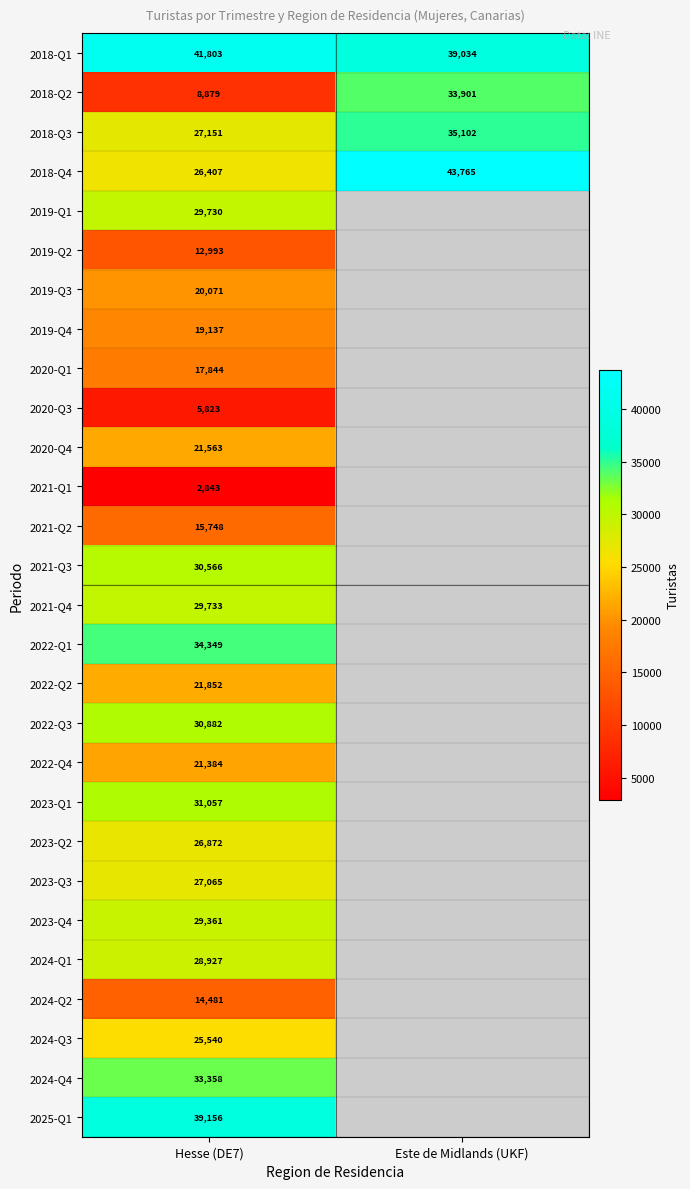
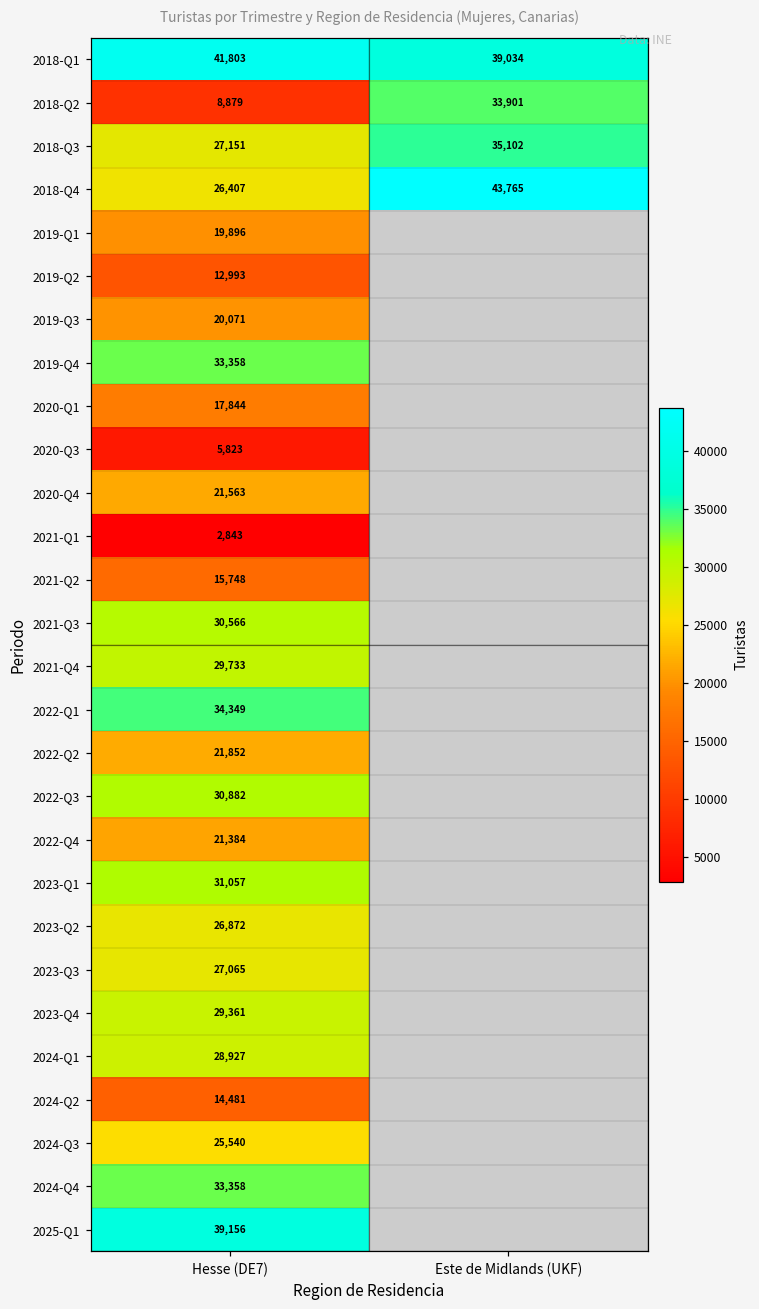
  {
    "2018-Q1": {
      "Hesse (DE7)": "41,803",
      "Este de Midlands (UKF)": "39,034"
    },
    "2018-Q2": {
      "Hesse (DE7)": "8,879",
      "Este de Midlands (UKF)": "33,901"
    },
    "2018-Q3": {
      "Hesse (DE7)": "27,151",
      "Este de Midlands (UKF)": "35,102"
    },
    "2018-Q4": {
      "Hesse (DE7)": "26,407",
      "Este de Midlands (UKF)": "43,765"
    },
    "2019-Q1": {
-     "Hesse (DE7)": "29,730"
+     "Hesse (DE7)": "19,896"
    },
    "2019-Q2": {
      "Hesse (DE7)": "12,993"
    },
    "2019-Q3": {
      "Hesse (DE7)": "20,071"
    },
    "2019-Q4": {
-     "Hesse (DE7)": "19,137"
+     "Hesse (DE7)": "33,358"
    },
    "2020-Q1": {
      "Hesse (DE7)": "17,844"
    },
    "2020-Q3": {
      "Hesse (DE7)": "5,823"
    },
    "2020-Q4": {
      "Hesse (DE7)": "21,563"
    },
    "2021-Q1": {
      "Hesse (DE7)": "2,843"
    },
    "2021-Q2": {
      "Hesse (DE7)": "15,748"
    },
    "2021-Q3": {
      "Hesse (DE7)": "30,566"
    },
    "2021-Q4": {
      "Hesse (DE7)": "29,733"
    },
    "2022-Q1": {
      "Hesse (DE7)": "34,349"
    },
    "2022-Q2": {
      "Hesse (DE7)": "21,852"
    },
    "2022-Q3": {
      "Hesse (DE7)": "30,882"
    },
    "2022-Q4": {
      "Hesse (DE7)": "21,384"
    },
    "2023-Q1": {
      "Hesse (DE7)": "31,057"
    },
    "2023-Q2": {
      "Hesse (DE7)": "26,872"
    },
    "2023-Q3": {
      "Hesse (DE7)": "27,065"
    },
    "2023-Q4": {
      "Hesse (DE7)": "29,361"
    },
    "2024-Q1": {
      "Hesse (DE7)": "28,927"
    },
    "2024-Q2": {
      "Hesse (DE7)": "14,481"
    },
    "2024-Q3": {
      "Hesse (DE7)": "25,540"
    },
    "2024-Q4": {
      "Hesse (DE7)": "33,358"
    },
    "2025-Q1": {
      "Hesse (DE7)": "39,156"
    }
  }
